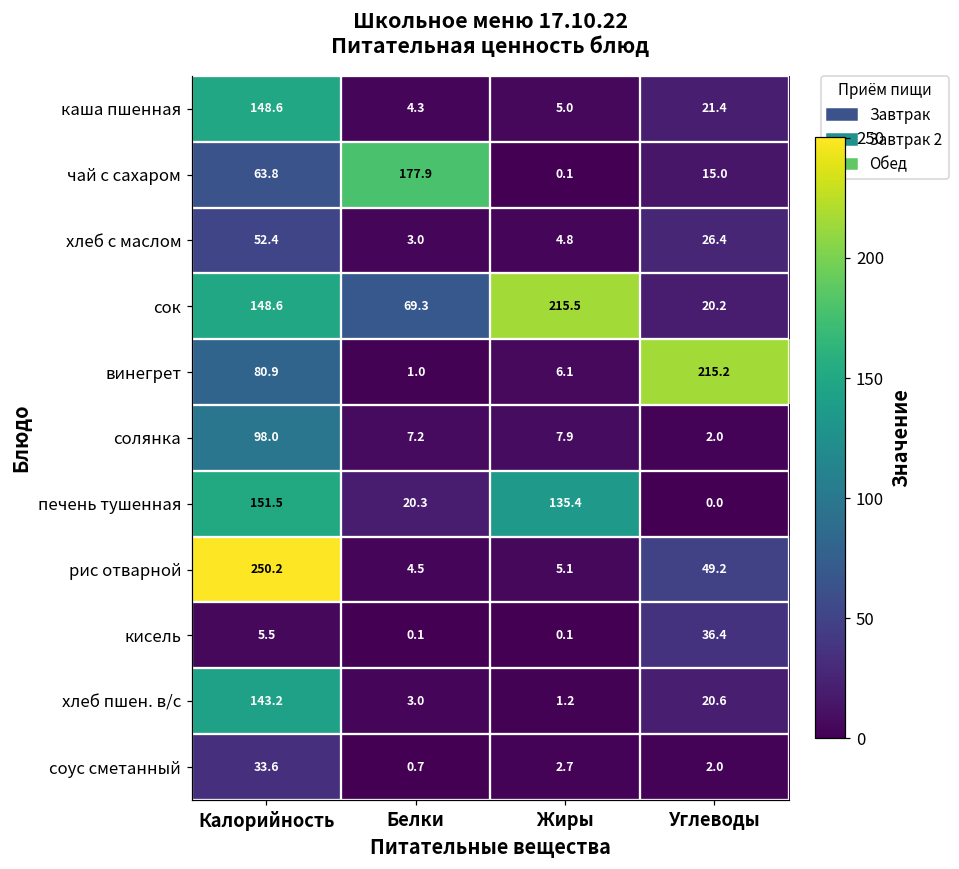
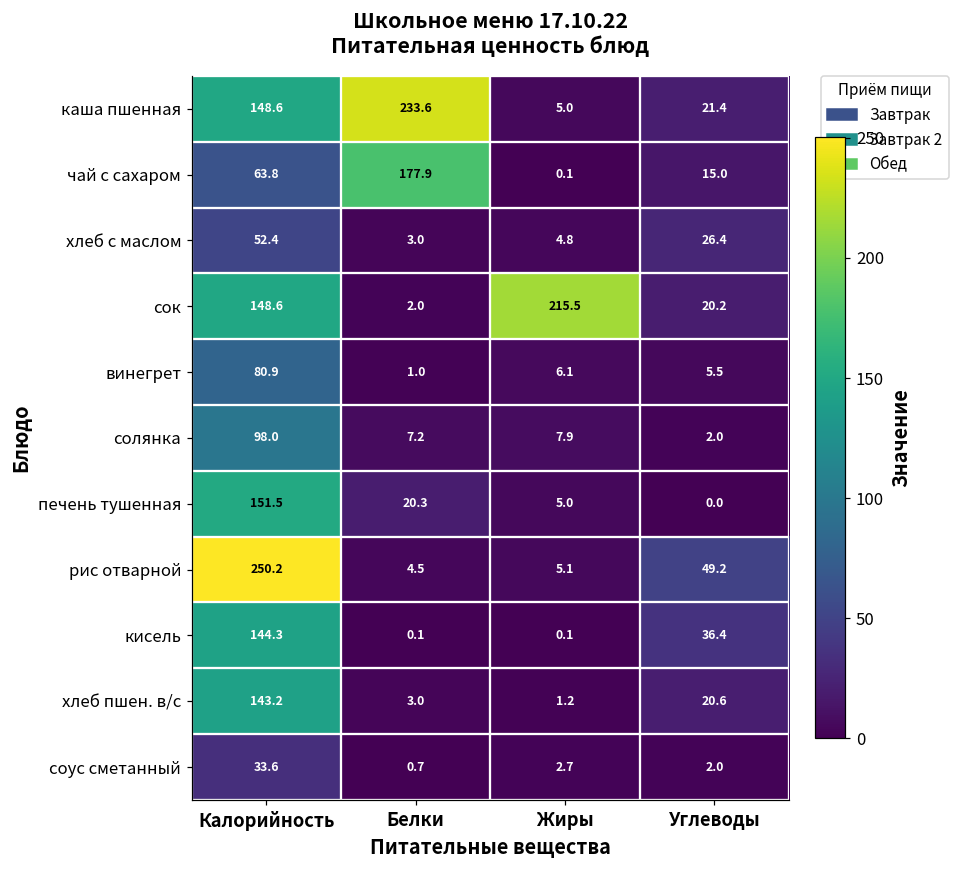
  {
    "каша пшенная": {
      "Калорийность": 148.6,
-     "Белки": 4.3,
+     "Белки": 233.6,
      "Жиры": 5.0,
      "Углеводы": 21.4
    },
    "чай с сахаром": {
      "Калорийность": 63.8,
      "Белки": 177.9,
      "Жиры": 0.1,
      "Углеводы": 15.0
    },
    "хлеб с маслом": {
      "Калорийность": 52.4,
      "Белки": 3.0,
      "Жиры": 4.8,
      "Углеводы": 26.4
    },
    "сок": {
      "Калорийность": 148.6,
-     "Белки": 69.3,
+     "Белки": 2.0,
      "Жиры": 215.5,
      "Углеводы": 20.2
    },
    "винегрет": {
      "Калорийность": 80.9,
      "Белки": 1.0,
      "Жиры": 6.1,
-     "Углеводы": 215.2
+     "Углеводы": 5.5
    },
    "солянка": {
      "Калорийность": 98.0,
      "Белки": 7.2,
      "Жиры": 7.9,
      "Углеводы": 2.0
    },
    "печень тушенная": {
      "Калорийность": 151.5,
      "Белки": 20.3,
-     "Жиры": 135.4,
+     "Жиры": 5.0,
      "Углеводы": 0.0
    },
    "рис отварной": {
      "Калорийность": 250.2,
      "Белки": 4.5,
      "Жиры": 5.1,
      "Углеводы": 49.2
    },
    "кисель": {
-     "Калорийность": 5.5,
+     "Калорийность": 144.3,
      "Белки": 0.1,
      "Жиры": 0.1,
      "Углеводы": 36.4
    },
    "хлеб пшен. в/с": {
      "Калорийность": 143.2,
      "Белки": 3.0,
      "Жиры": 1.2,
      "Углеводы": 20.6
    },
    "соус сметанный": {
      "Калорийность": 33.6,
      "Белки": 0.7,
      "Жиры": 2.7,
      "Углеводы": 2.0
    }
  }
